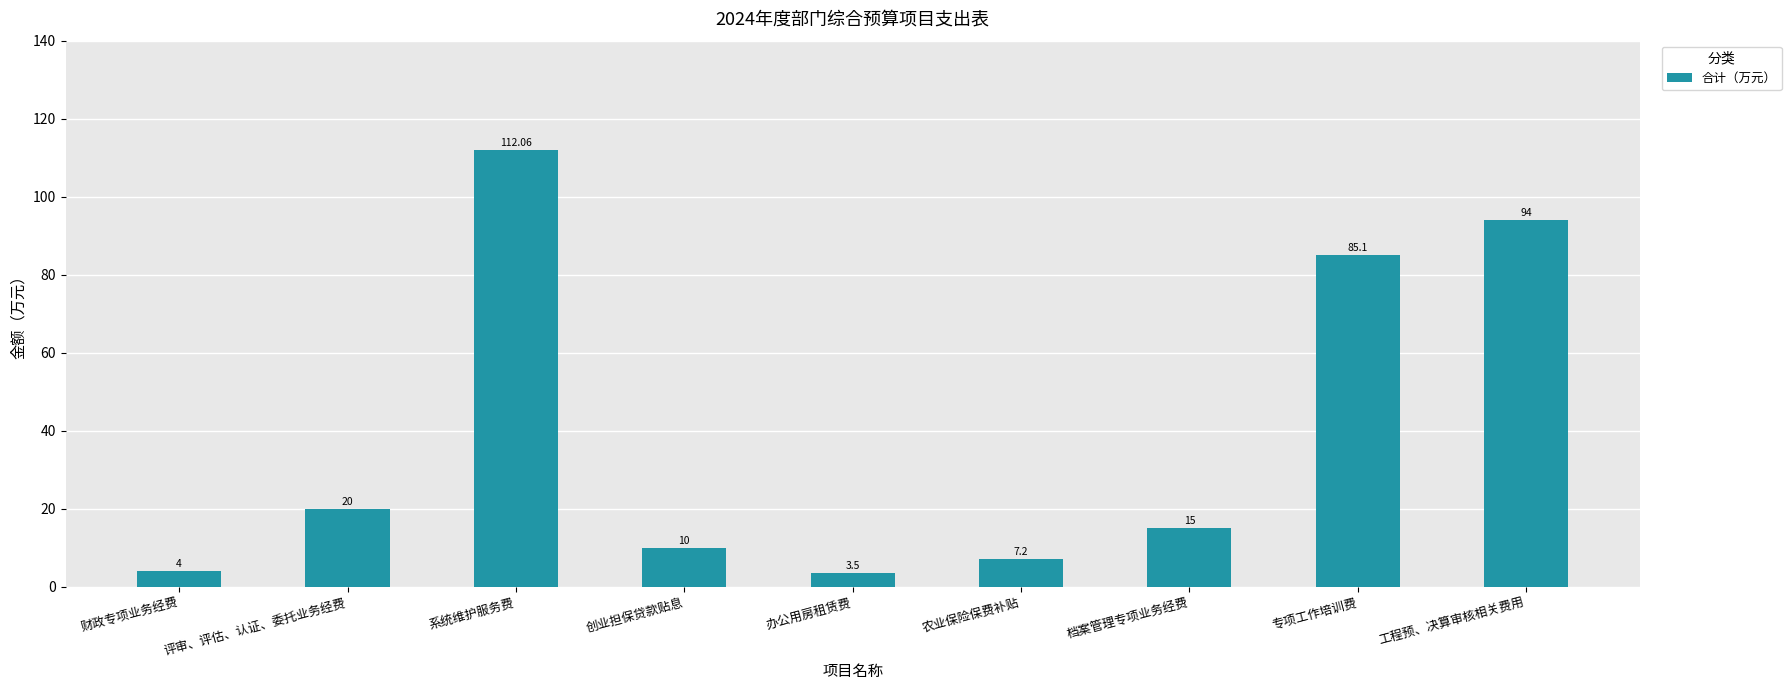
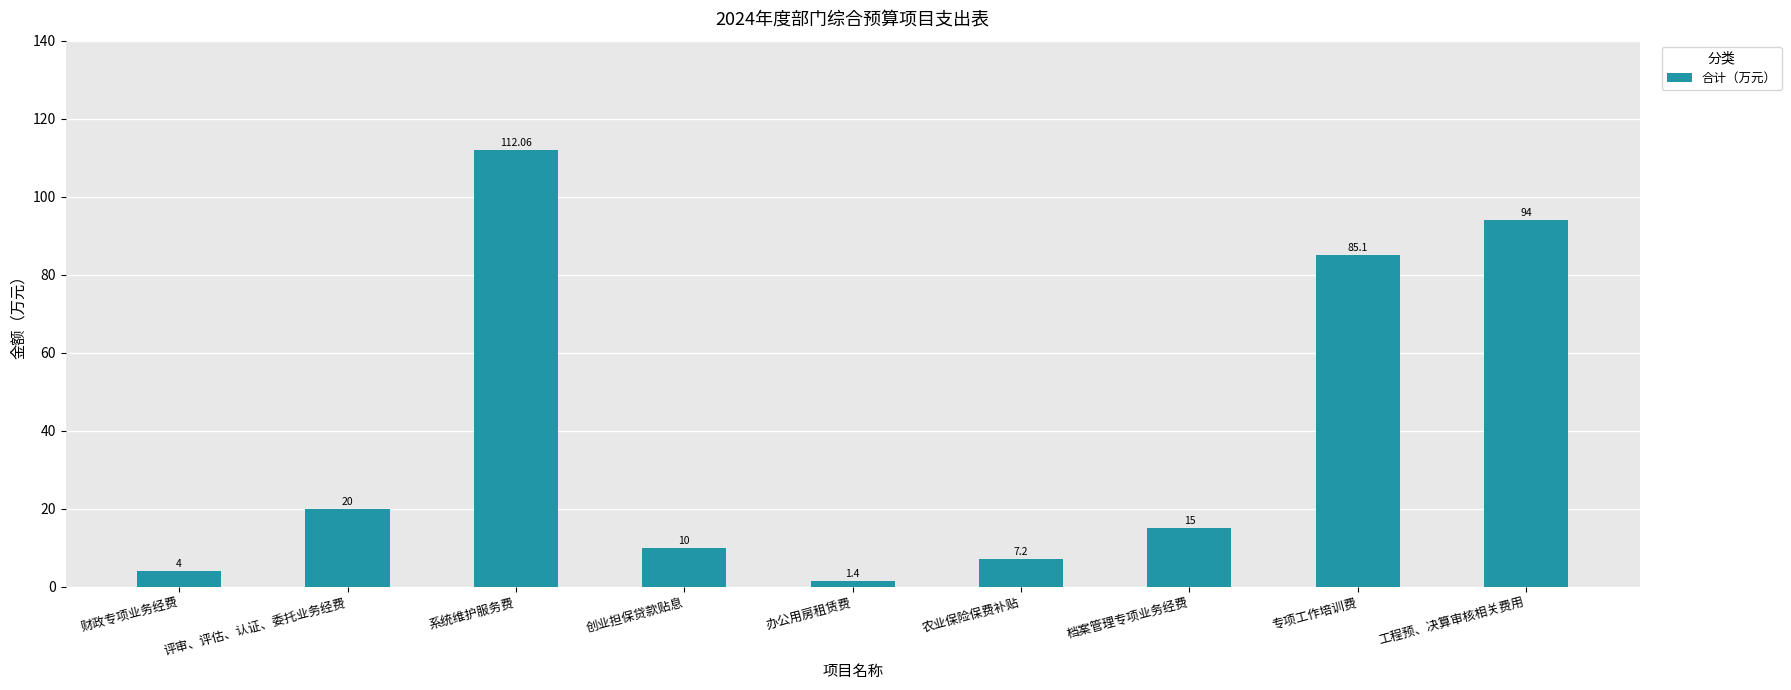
  {
    "财政专项业务经费": 4,
    "评审、评估、认证、委托业务经费": 20,
    "系统维护服务费": 112.06,
    "创业担保贷款贴息": 10,
-   "办公用房租赁费": 3.5,
+   "办公用房租赁费": 1.4,
    "农业保险保费补贴": 7.2,
    "档案管理专项业务经费": 15,
    "专项工作培训费": 85.1,
    "工程预、决算审核相关费用": 94
  }
